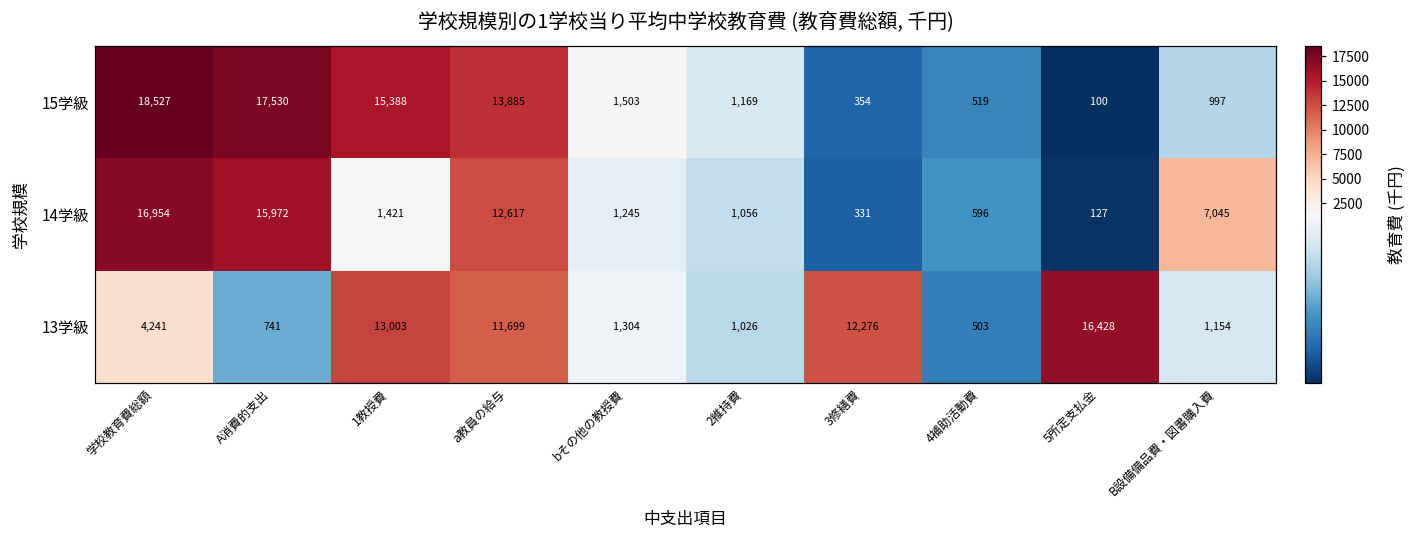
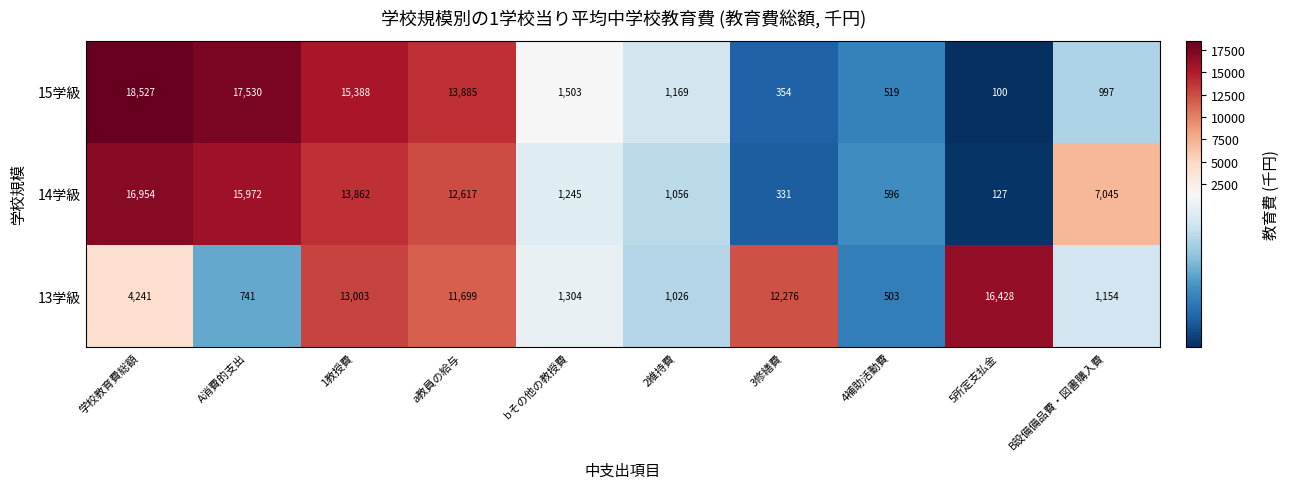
  {
    "15学級": {
      "学校教育費総額": "18,527",
      "A消費的支出": "17,530",
      "1教授費": "15,388",
      "a教員の給与": "13,885",
      "bその他の教授費": "1,503",
      "2維持費": "1,169",
      "3修繕費": "354",
      "4補助活動費": "519",
      "5所定支払金": "100",
      "B設備備品費・図書購入費": "997"
    },
    "14学級": {
      "学校教育費総額": "16,954",
      "A消費的支出": "15,972",
-     "1教授費": "1,421",
+     "1教授費": "13,862",
      "a教員の給与": "12,617",
      "bその他の教授費": "1,245",
      "2維持費": "1,056",
      "3修繕費": "331",
      "4補助活動費": "596",
      "5所定支払金": "127",
      "B設備備品費・図書購入費": "7,045"
    },
    "13学級": {
      "学校教育費総額": "4,241",
      "A消費的支出": "741",
      "1教授費": "13,003",
      "a教員の給与": "11,699",
      "bその他の教授費": "1,304",
      "2維持費": "1,026",
      "3修繕費": "12,276",
      "4補助活動費": "503",
      "5所定支払金": "16,428",
      "B設備備品費・図書購入費": "1,154"
    }
  }
